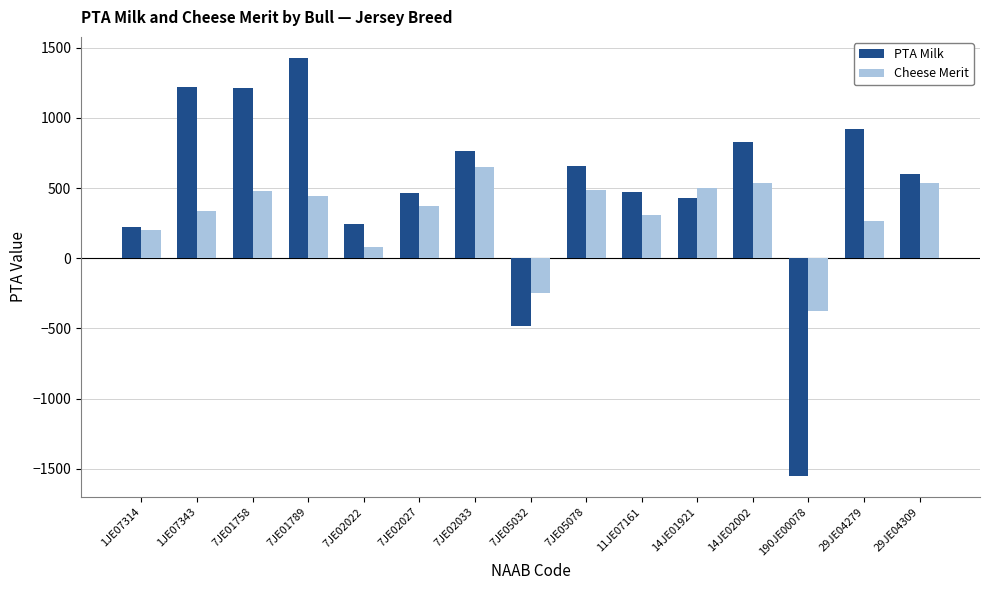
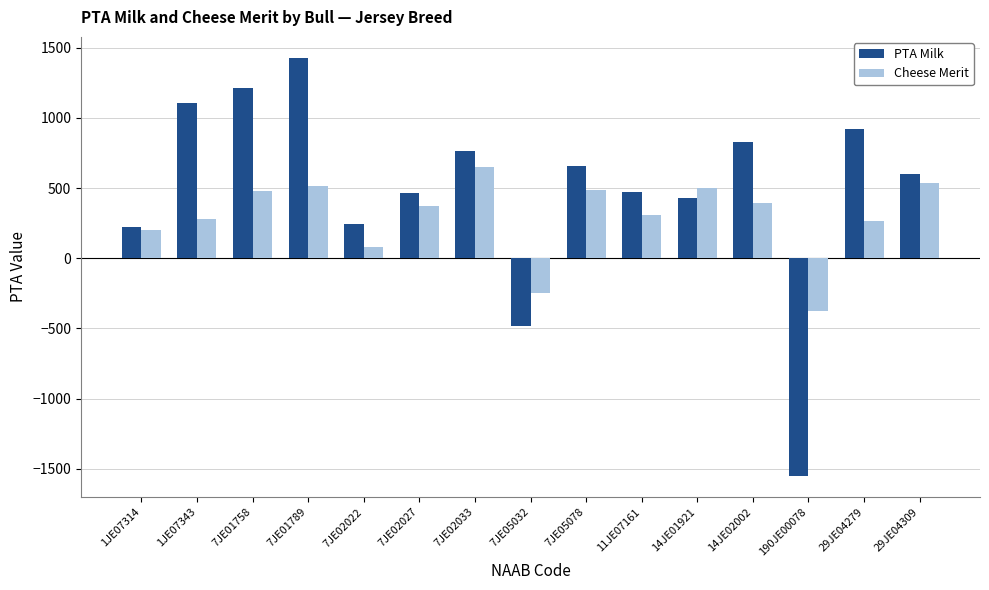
  {
    "PTA Milk": {
      "1JE07314": 220,
-     "1JE07343": 1220,
+     "1JE07343": 1110,
      "7JE01758": 1210,
      "7JE01789": 1430,
      "7JE02022": 250,
      "7JE02027": 470,
      "7JE02033": 770,
      "7JE05032": -480,
      "7JE05078": 660,
      "11JE07161": 470,
      "14JE01921": 430,
      "14JE02002": 830,
      "190JE00078": -1550,
      "29JE04279": 920,
      "29JE04309": 600
    },
    "Cheese Merit": {
      "1JE07314": 200,
-     "1JE07343": 340,
+     "1JE07343": 280,
      "7JE01758": 480,
-     "7JE01789": 440,
+     "7JE01789": 520,
      "7JE02022": 80,
      "7JE02027": 370,
      "7JE02033": 650,
      "7JE05032": -250,
      "7JE05078": 490,
      "11JE07161": 310,
      "14JE01921": 500,
-     "14JE02002": 540,
+     "14JE02002": 400,
      "190JE00078": -380,
      "29JE04279": 260,
      "29JE04309": 540
    }
  }
